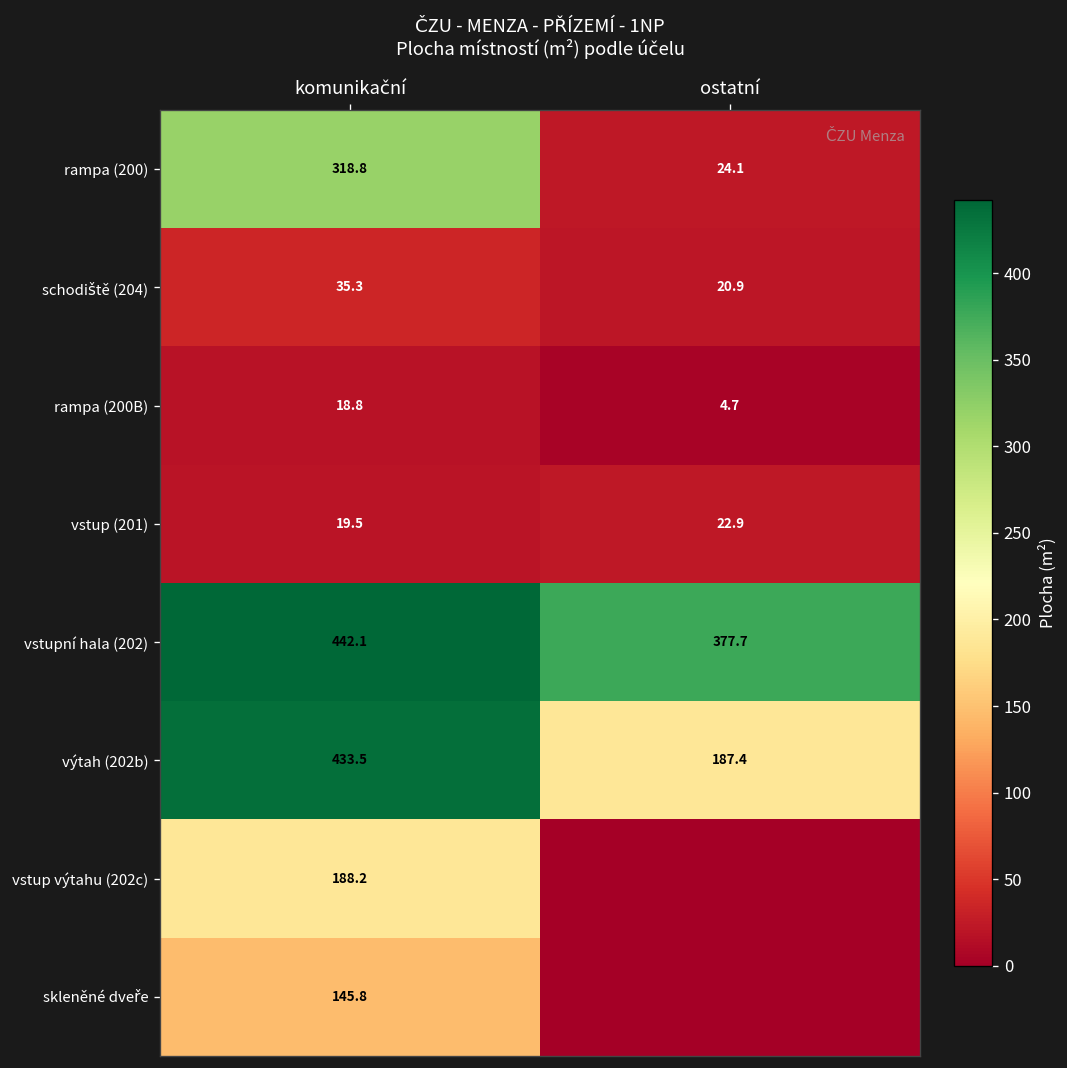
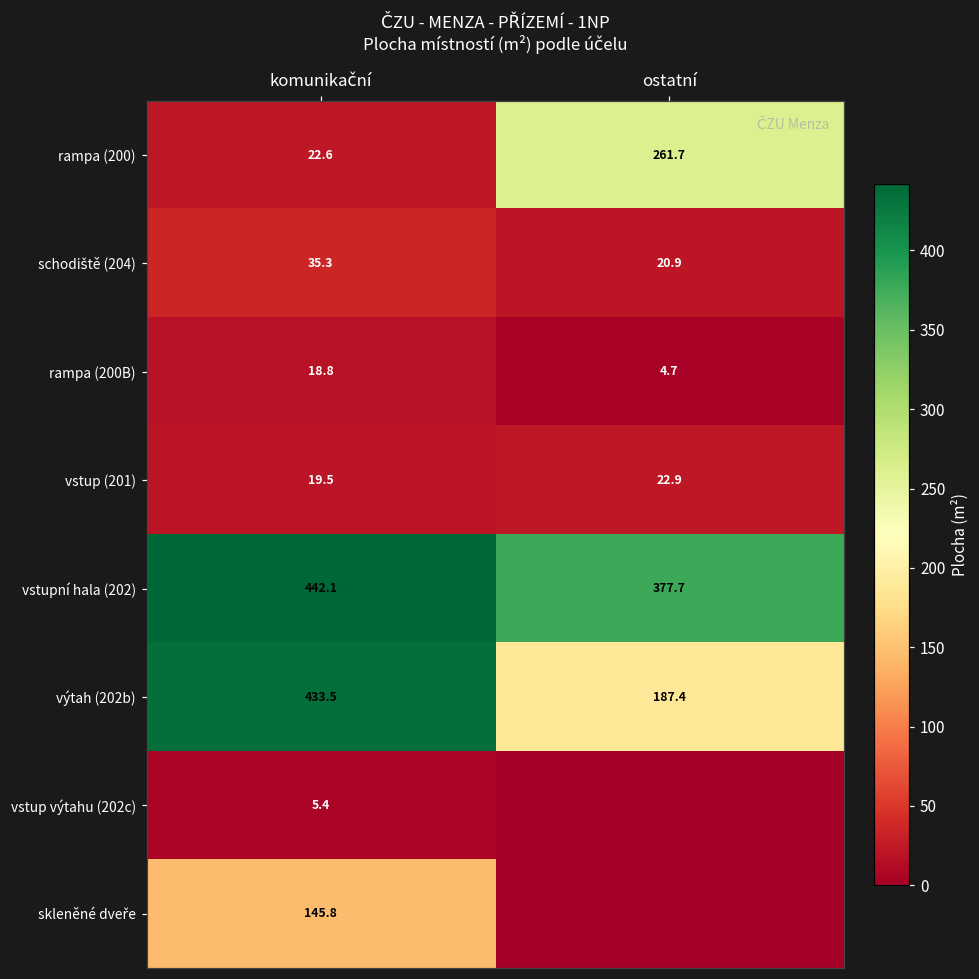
  {
    "rampa (200)": {
-     "komunikační": 318.8,
-     "ostatní": 24.1
+     "komunikační": 22.6,
+     "ostatní": 261.7
    },
    "schodiště (204)": {
      "komunikační": 35.3,
      "ostatní": 20.9
    },
    "rampa (200B)": {
      "komunikační": 18.8,
      "ostatní": 4.7
    },
    "vstup (201)": {
      "komunikační": 19.5,
      "ostatní": 22.9
    },
    "vstupní hala (202)": {
      "komunikační": 442.1,
      "ostatní": 377.7
    },
    "výtah (202b)": {
      "komunikační": 433.5,
      "ostatní": 187.4
    },
    "vstup výtahu (202c)": {
-     "komunikační": 188.2
+     "komunikační": 5.4
    },
    "skleněné dveře": {
      "komunikační": 145.8
    }
  }
